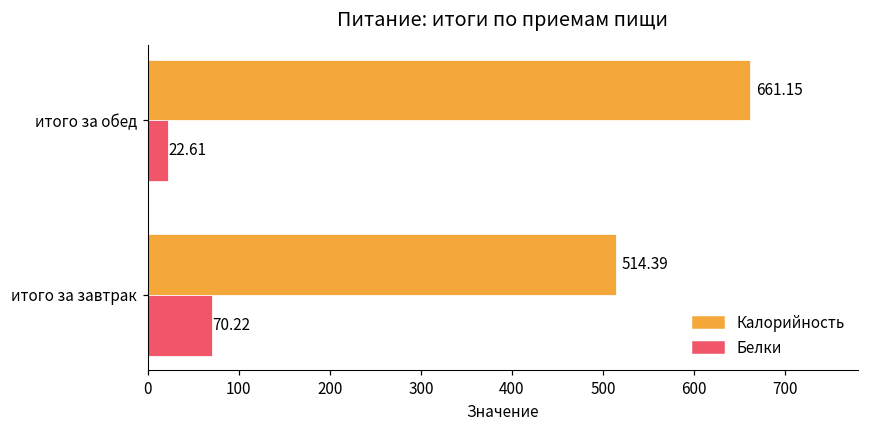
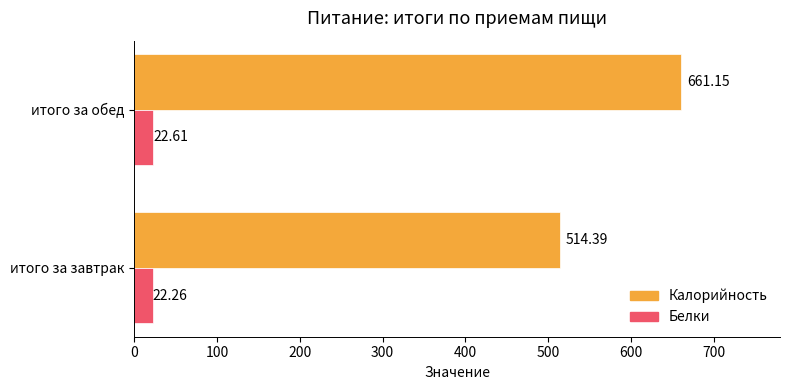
  {
    "Калорийность": {
      "итого за обед": 661.15,
      "итого за завтрак": 514.39
    },
    "Белки": {
      "итого за обед": 22.61,
-     "итого за завтрак": 70.22
+     "итого за завтрак": 22.26
    }
  }
